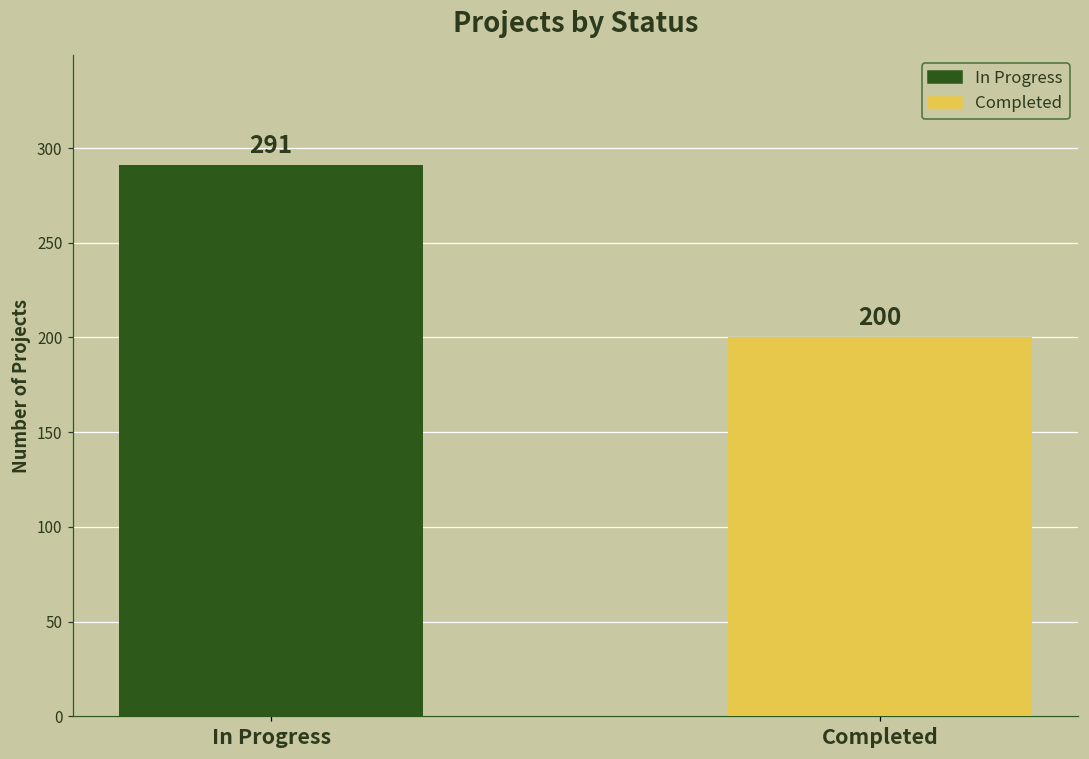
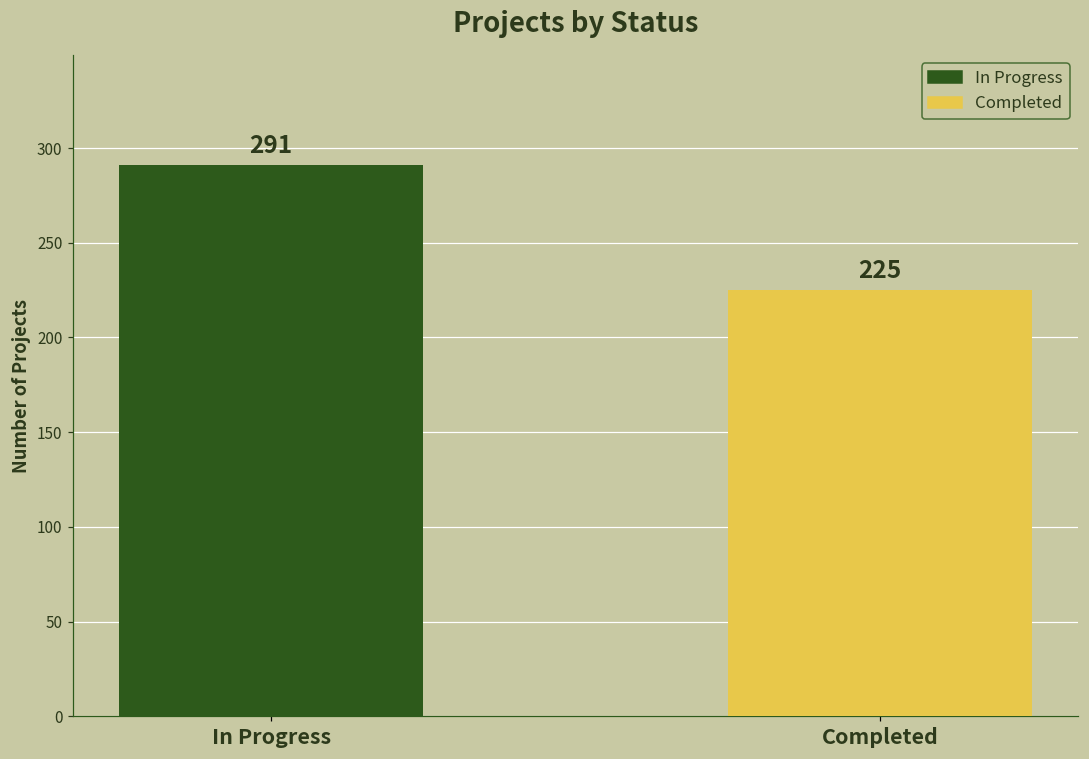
  {
    "In Progress": 291,
-   "Completed": 200
+   "Completed": 225
  }
